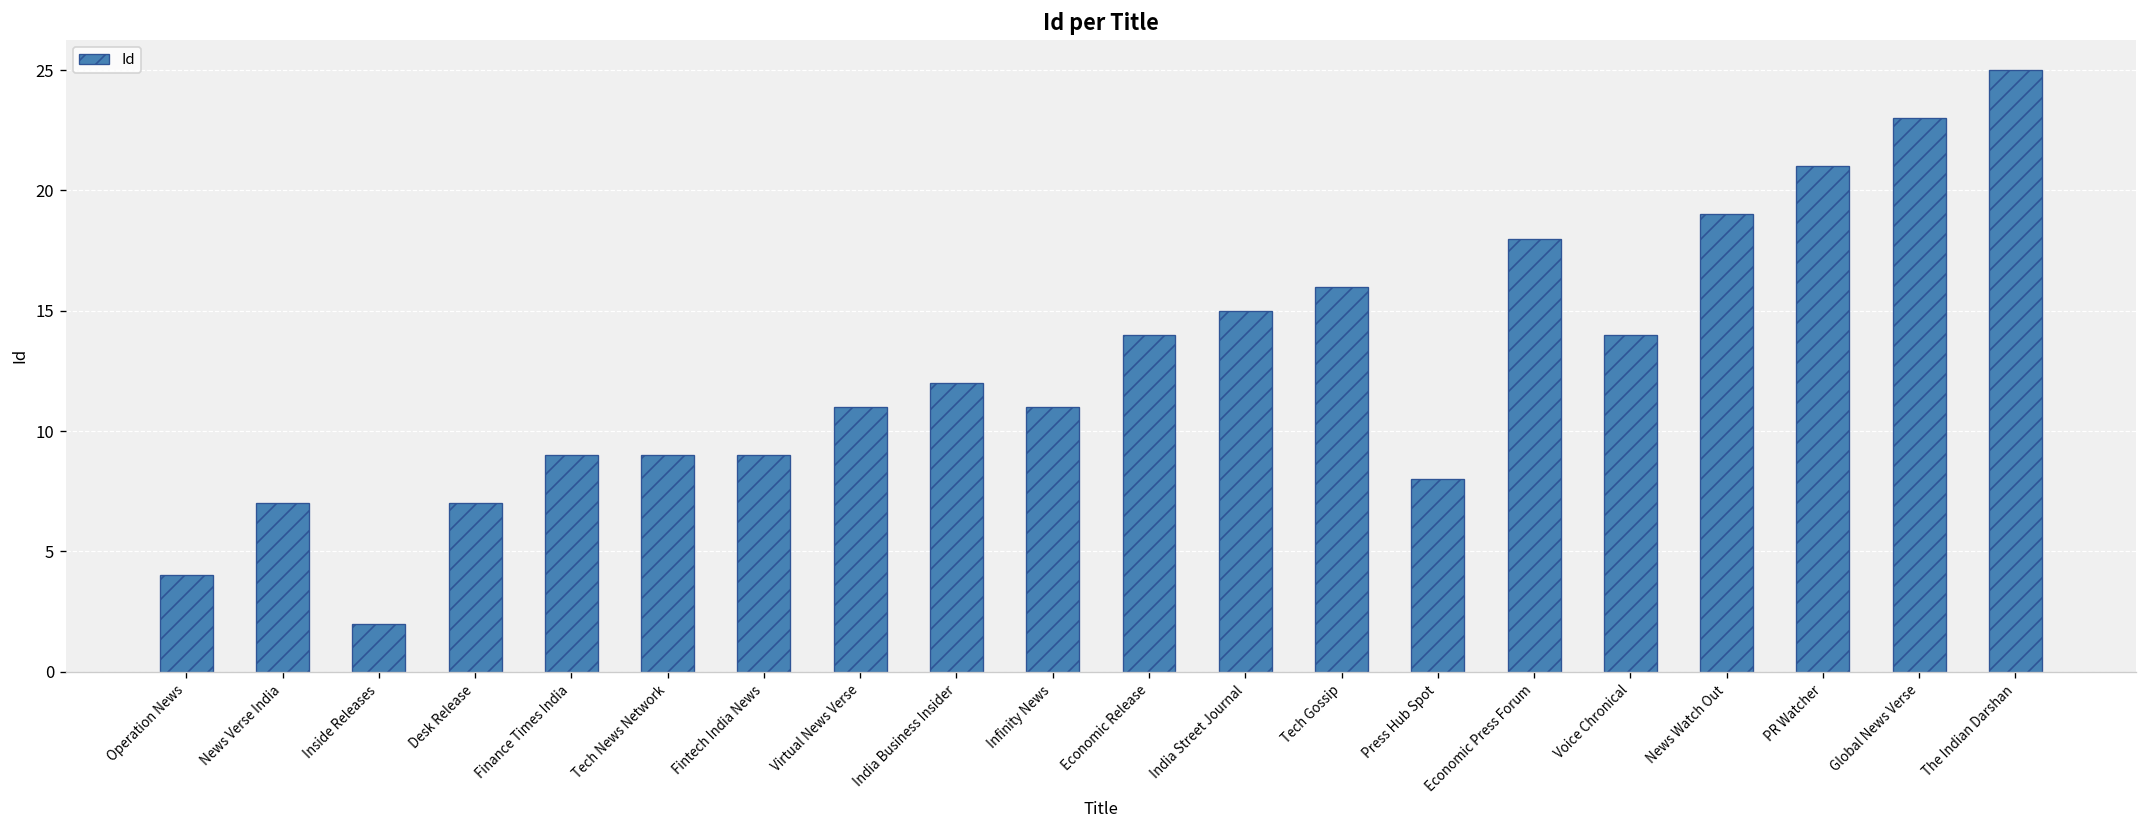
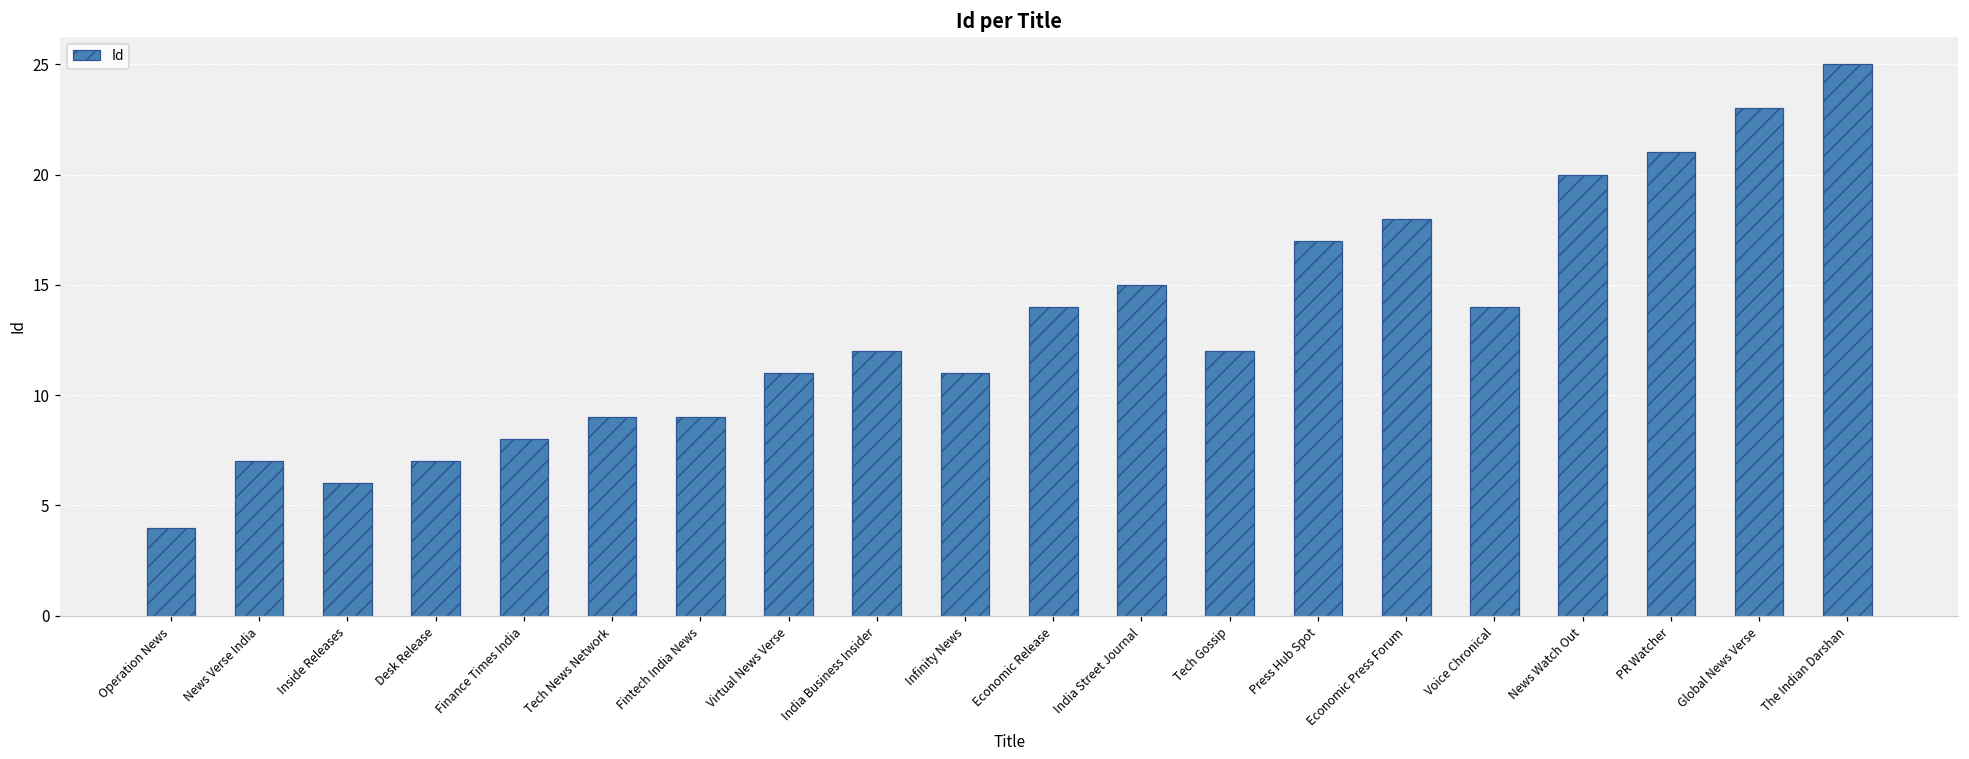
  {
    "Operation News": 4,
    "News Verse India": 7,
-   "Inside Releases": 2,
+   "Inside Releases": 6,
    "Desk Release": 7,
-   "Finance Times India": 9,
+   "Finance Times India": 8,
    "Tech News Network": 9,
    "Fintech India News": 9,
    "Virtual News Verse": 11,
    "India Business Insider": 12,
    "Infinity News": 11,
    "Economic Release": 14,
    "India Street Journal": 15,
-   "Tech Gossip": 16,
-   "Press Hub Spot": 8,
+   "Tech Gossip": 12,
+   "Press Hub Spot": 17,
    "Economic Press Forum": 18,
    "Voice Chronical": 14,
-   "News Watch Out": 19,
+   "News Watch Out": 20,
    "PR Watcher": 21,
    "Global News Verse": 23,
    "The Indian Darshan": 25
  }
